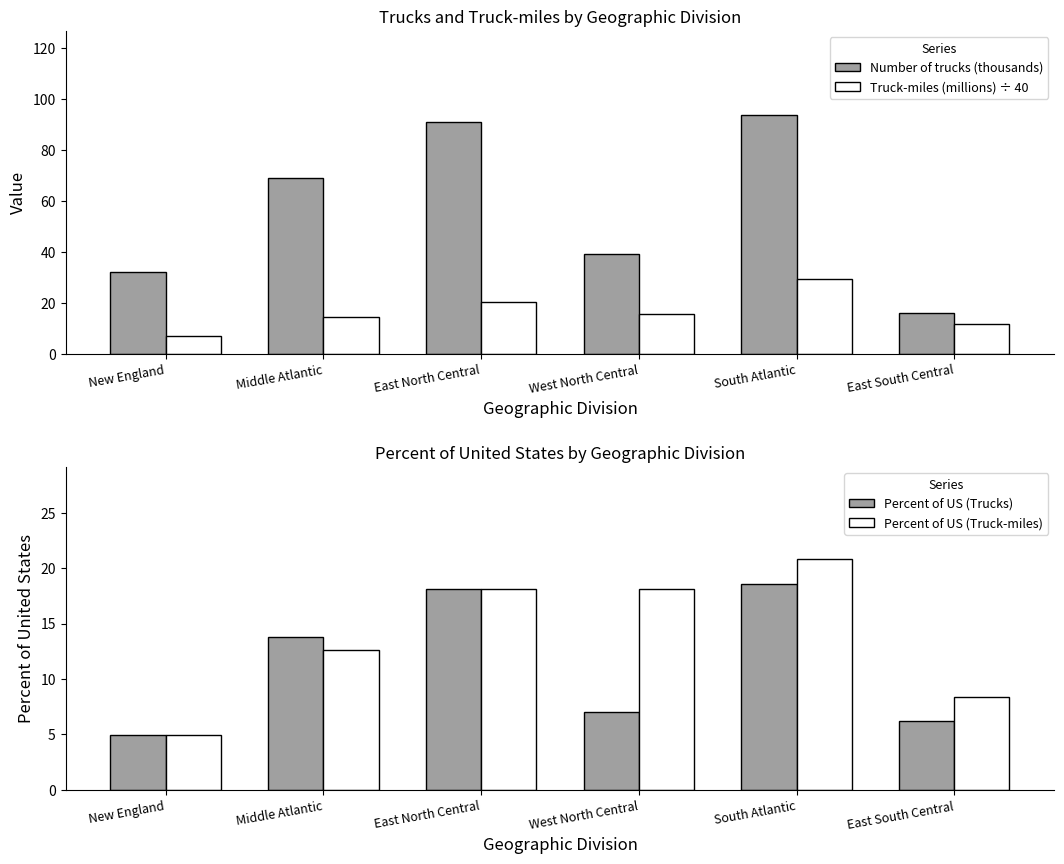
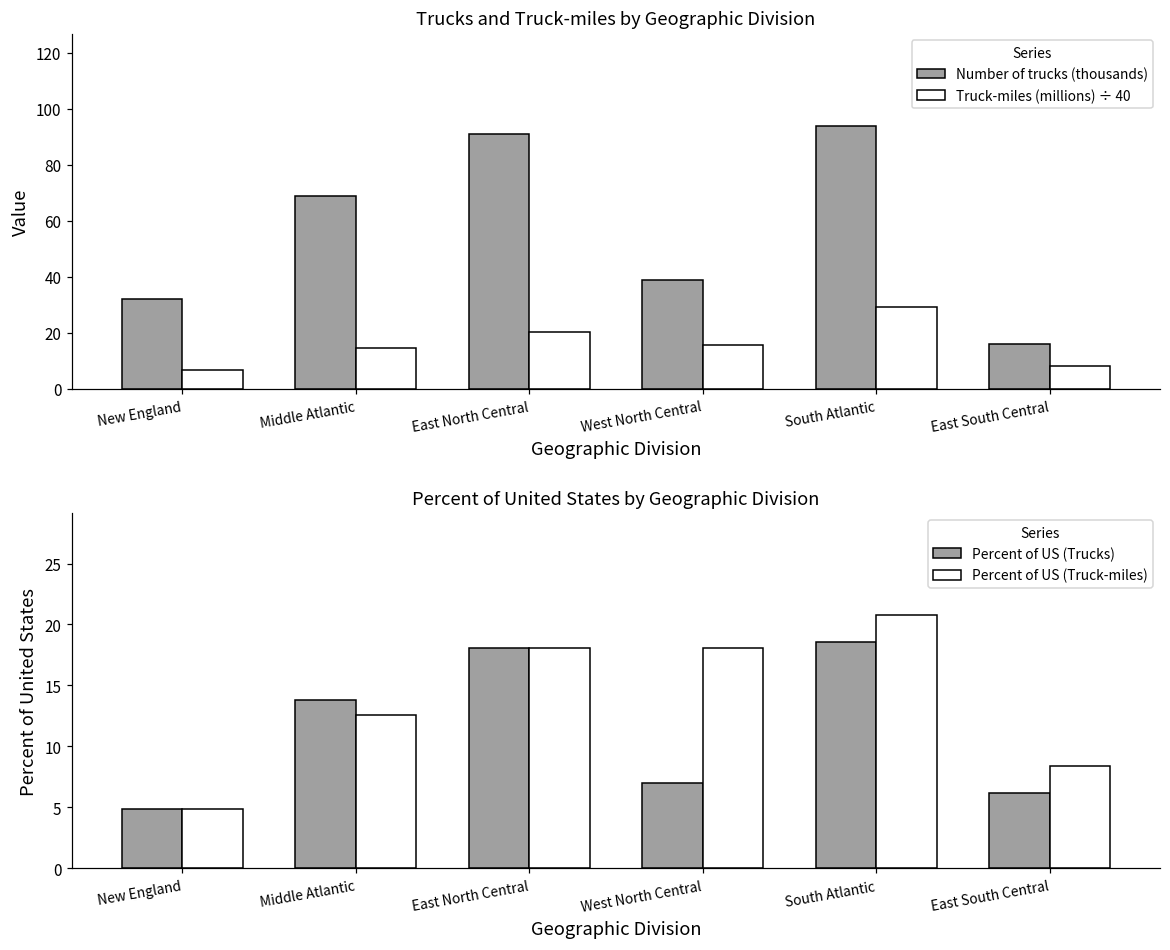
  {
    "Trucks and Truck-miles by Geographic Division": {
      "Number of trucks (thousands)": {
        "New England": 32,
        "Middle Atlantic": 69,
        "East North Central": 91,
        "West North Central": 39,
        "South Atlantic": 94,
        "East South Central": 16
      },
      "Truck-miles (millions) ÷ 40": {
        "New England": 7,
        "Middle Atlantic": 14,
        "East North Central": 20,
        "West North Central": 16,
        "South Atlantic": 29,
-       "East South Central": 12
+       "East South Central": 8
      }
    },
    "Percent of United States by Geographic Division": {
      "Percent of US (Trucks)": {
        "New England": 4.9,
        "Middle Atlantic": 13.8,
        "East North Central": 18.1,
        "West North Central": 7.0,
        "South Atlantic": 18.6,
        "East South Central": 6.2
      },
      "Percent of US (Truck-miles)": {
        "New England": 4.9,
        "Middle Atlantic": 12.6,
        "East North Central": 18.1,
        "West North Central": 18.1,
        "South Atlantic": 20.8,
        "East South Central": 8.4
      }
    }
  }
